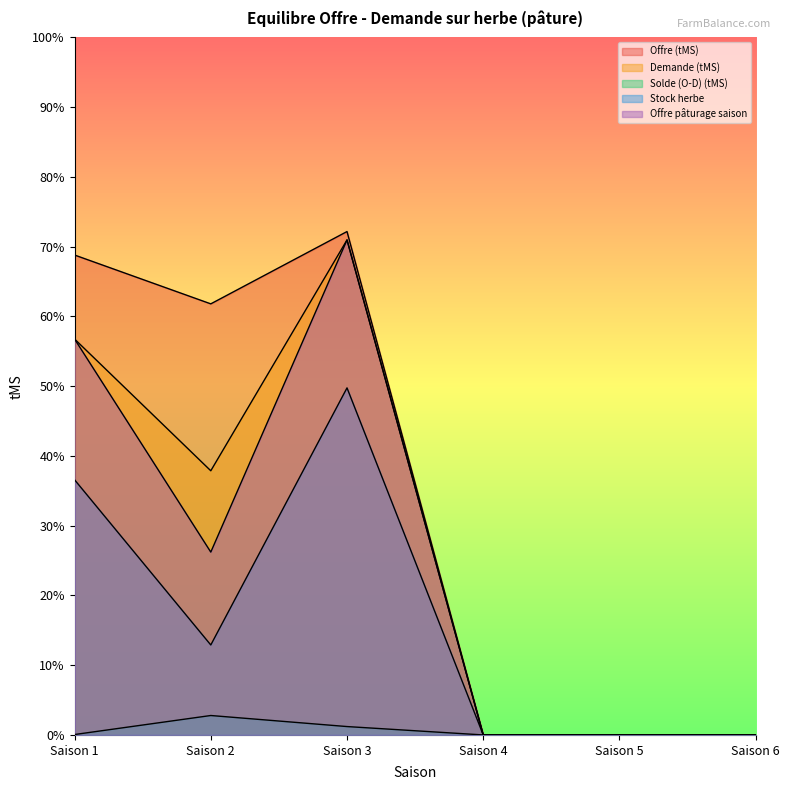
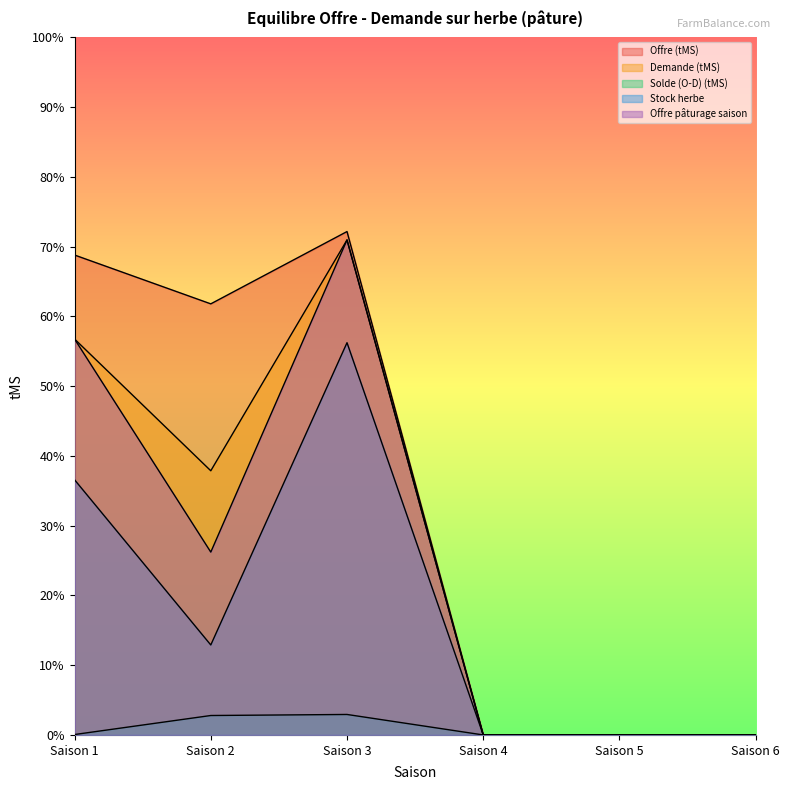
  {
    "Offre (tMS)": {
      "Saison 1": "69%",
      "Saison 2": "62%",
      "Saison 3": "72%"
    },
    "Demande (tMS)": {
      "Saison 2": "38%"
    },
    "Solde (O-D) (tMS)": {
      "Saison 1": "0%",
      "Saison 2": "3%",
-     "Saison 3": "1%"
+     "Saison 3": "3%"
    },
    "Stock herbe": {
      "Saison 1": "37%",
      "Saison 2": "13%",
-     "Saison 3": "50%"
+     "Saison 3": "56%"
    },
    "Offre pâturage saison": {
      "Saison 2": "26%"
    }
  }
